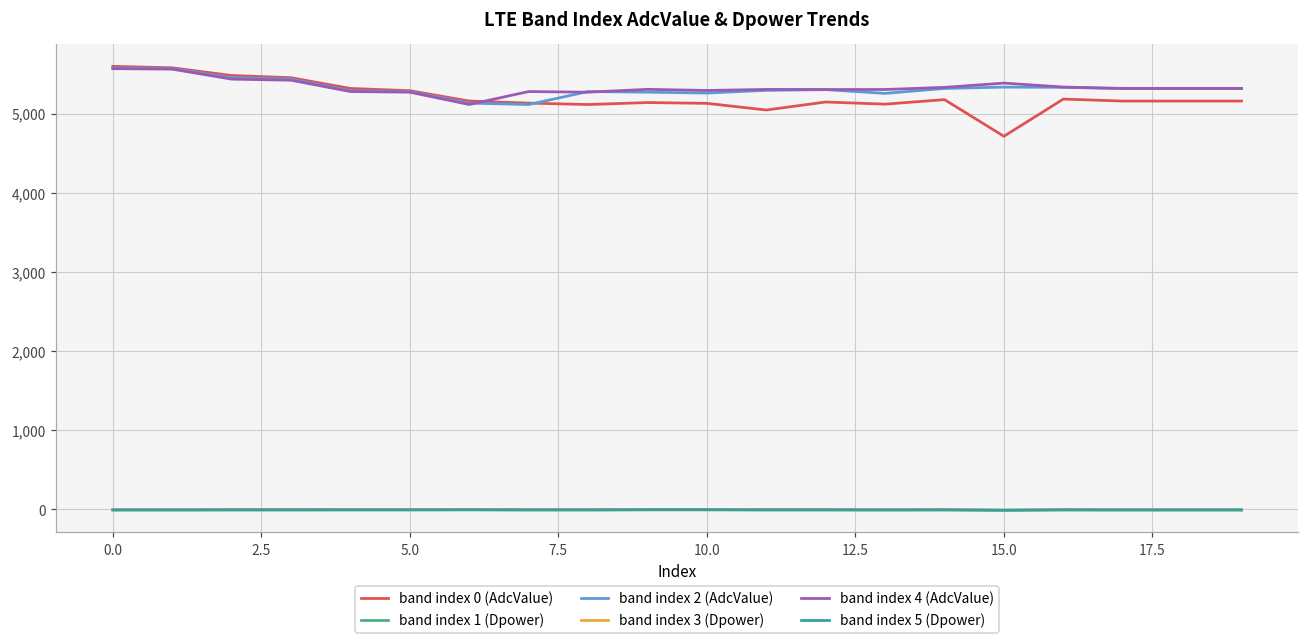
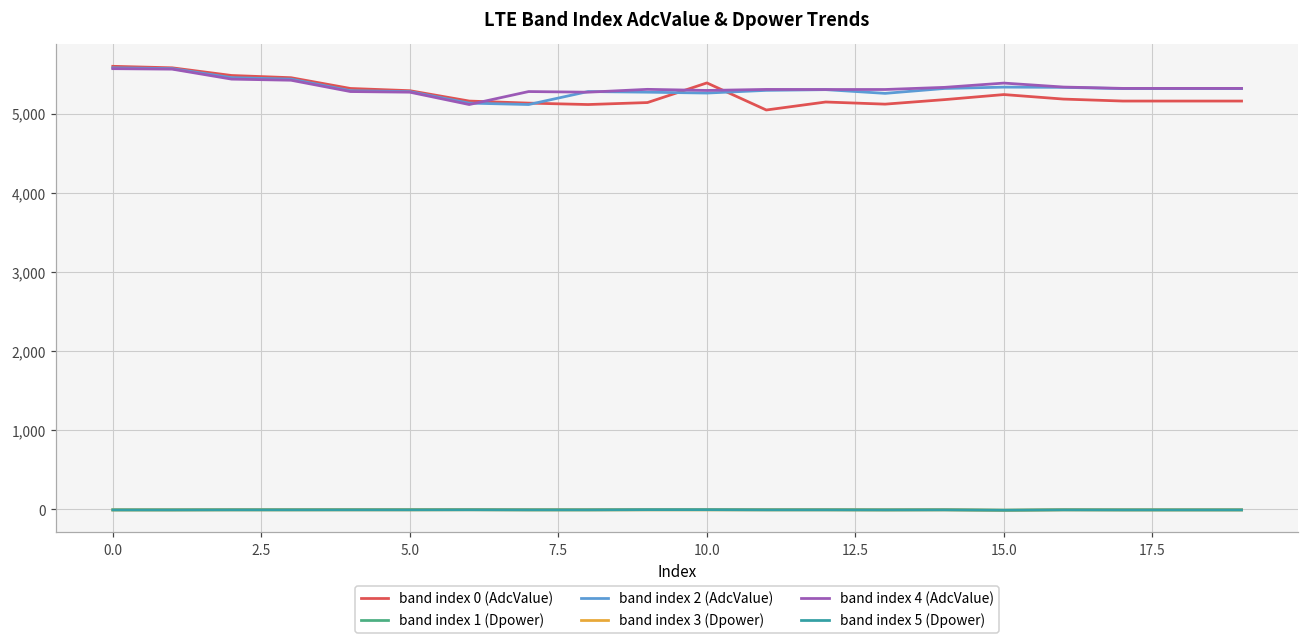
  {
    "band index 0 (AdcValue)": {
-     "10.0": "5,100",
-     "15.0": "4,700"
+     "10.0": "5,400",
+     "15.0": "5,200"
    },
    "band index 5 (Dpower)": {
      "0.0": "0",
      "5.0": "0",
      "10.0": "0",
      "15.0": "0"
    },
    "band index 2 (AdcValue)": {
      "15.0": "5,300"
    },
    "band index 4 (AdcValue)": {
      "15.0": "5,400"
    }
  }
